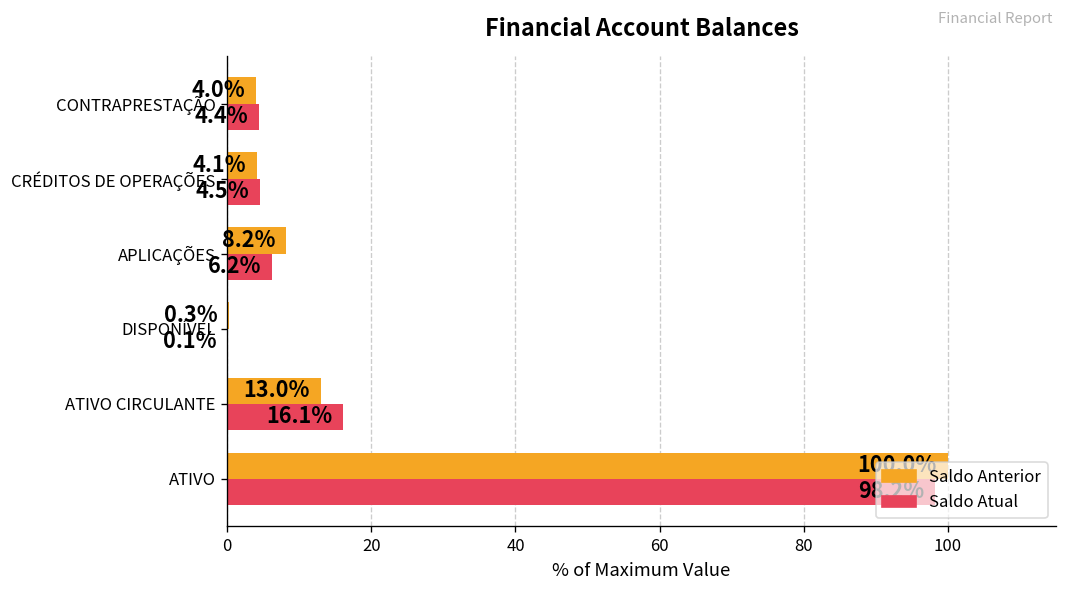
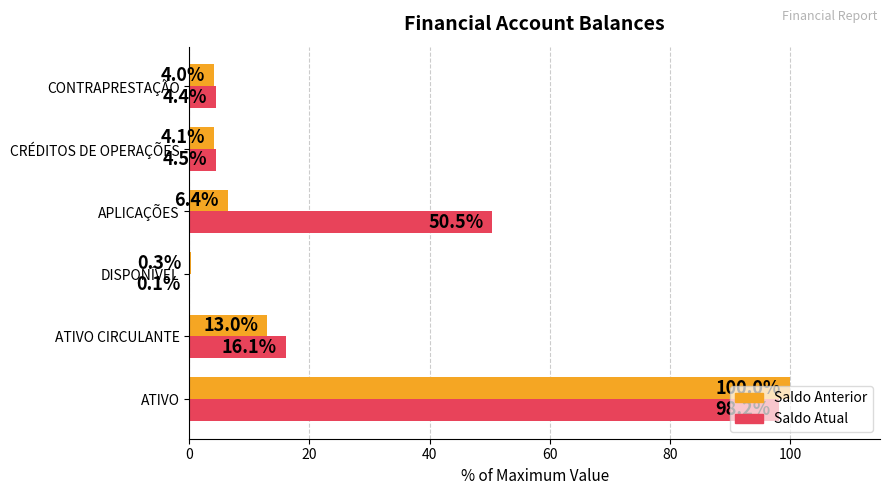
  {
    "Saldo Anterior": {
      "CONTRAPRESTAÇÃO": "4.0%",
      "CRÉDITOS DE OPERAÇÕES": "4.1%",
-     "APLICAÇÕES": "8.2%",
+     "APLICAÇÕES": "6.4%",
      "DISPONÍVEL": "0.3%",
      "ATIVO CIRCULANTE": "13.0%"
    },
    "Saldo Atual": {
      "CONTRAPRESTAÇÃO": "4.4%",
      "CRÉDITOS DE OPERAÇÕES": "4.5%",
-     "APLICAÇÕES": "6.2%",
+     "APLICAÇÕES": "50.5%",
      "DISPONÍVEL": "0.1%",
      "ATIVO CIRCULANTE": "16.1%"
    }
  }
